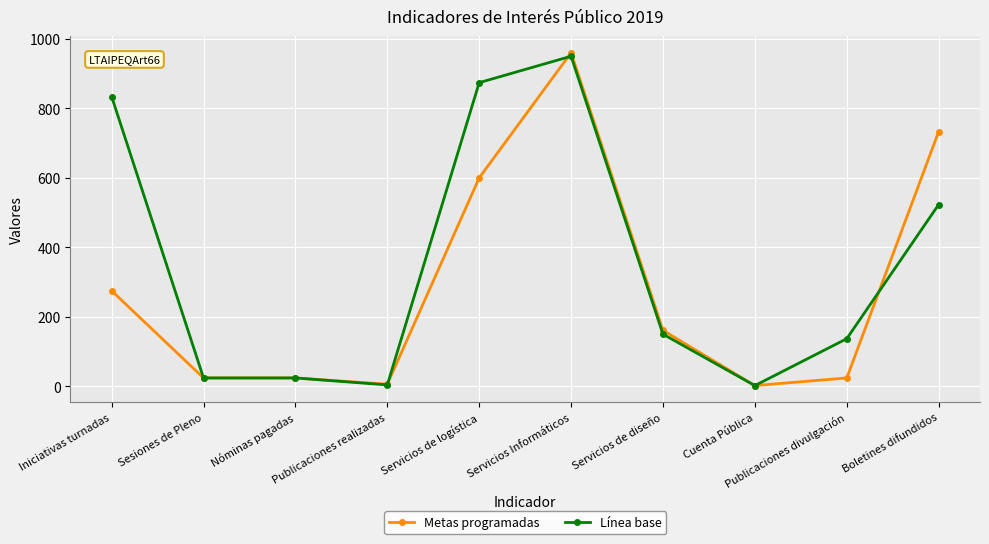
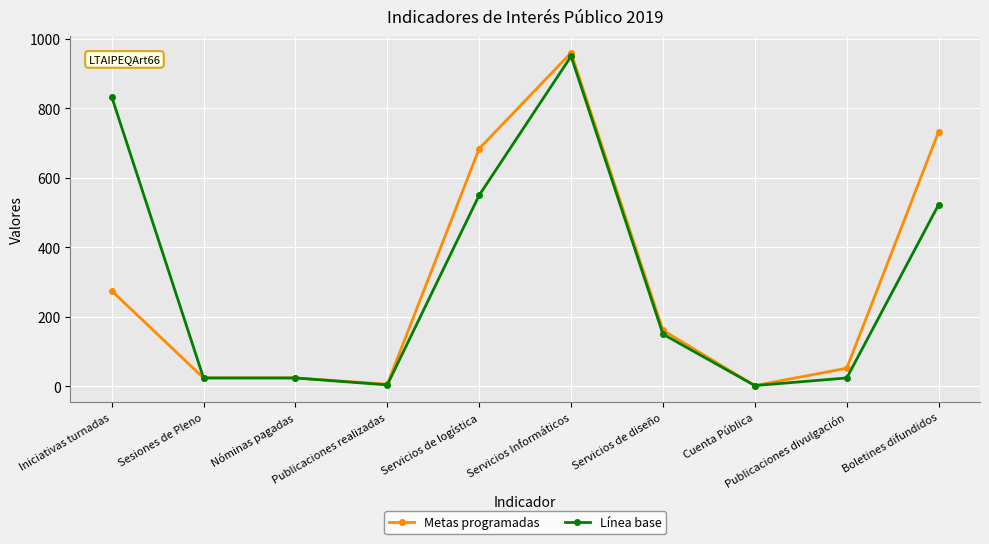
  {
    "Metas programadas": {
      "Iniciativas turnadas": 280,
-     "Servicios de logística": 600,
+     "Servicios de logística": 680,
      "Servicios Informáticos": 960,
      "Servicios de diseño": 160,
-     "Publicaciones divulgación": 20,
+     "Publicaciones divulgación": 50,
      "Boletines difundidos": 730
    },
    "Línea base": {
      "Iniciativas turnadas": 830,
-     "Servicios de logística": 870,
+     "Servicios de logística": 550,
      "Servicios Informáticos": 950,
      "Servicios de diseño": 150,
-     "Publicaciones divulgación": 140,
+     "Publicaciones divulgación": 20,
      "Boletines difundidos": 520
    }
  }
